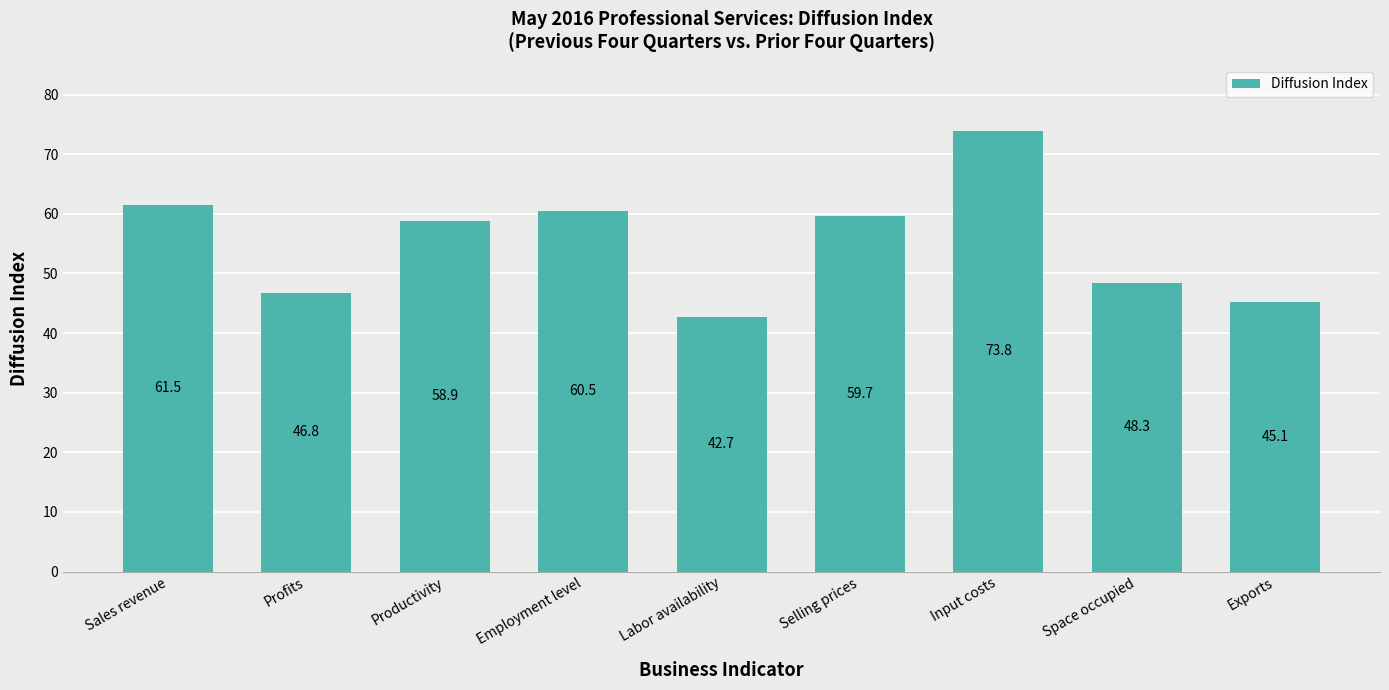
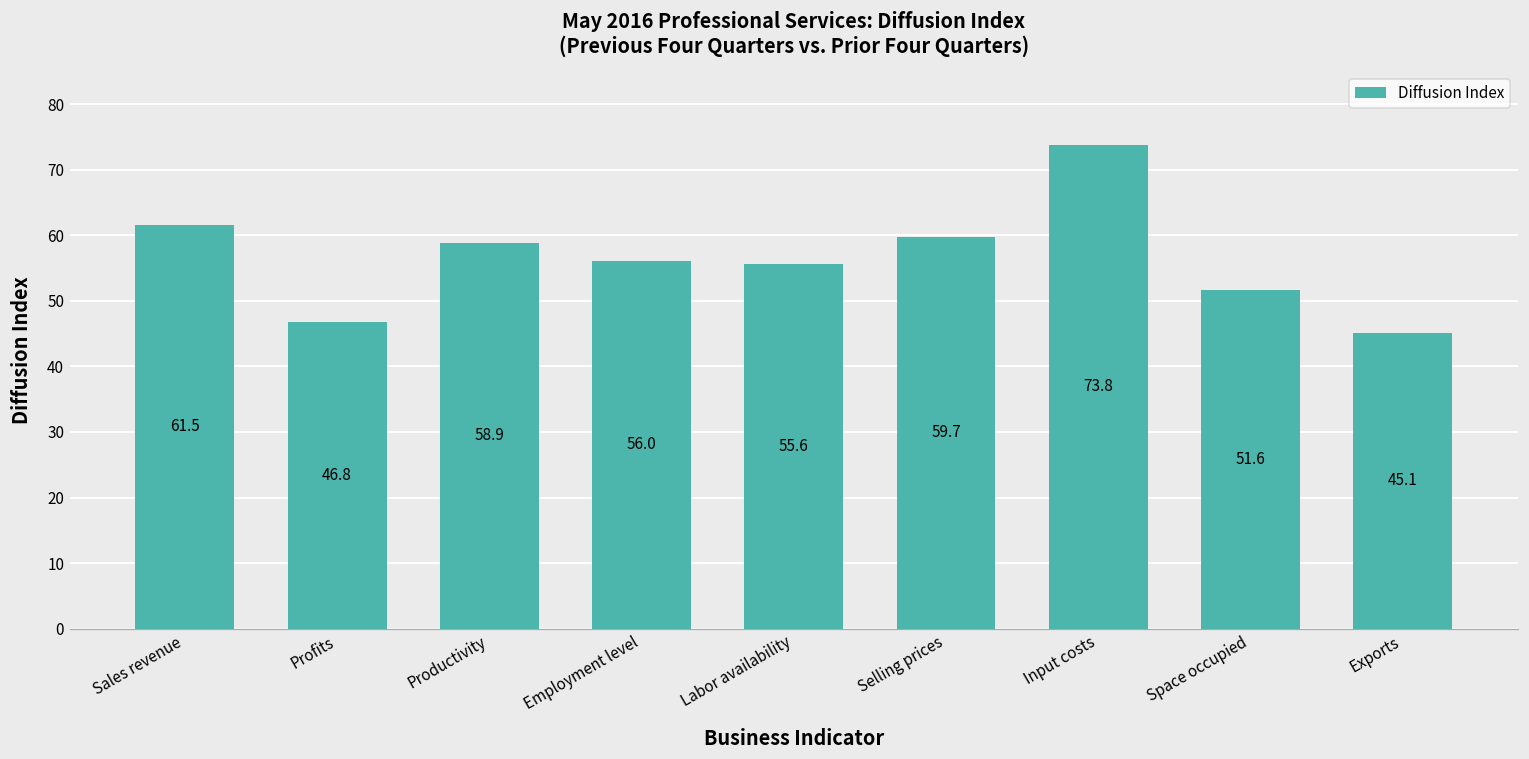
  {
    "Sales revenue": 61.5,
    "Profits": 46.8,
    "Productivity": 58.9,
-   "Employment level": 60.5,
-   "Labor availability": 42.7,
+   "Employment level": 56.0,
+   "Labor availability": 55.6,
    "Selling prices": 59.7,
    "Input costs": 73.8,
-   "Space occupied": 48.3,
+   "Space occupied": 51.6,
    "Exports": 45.1
  }
